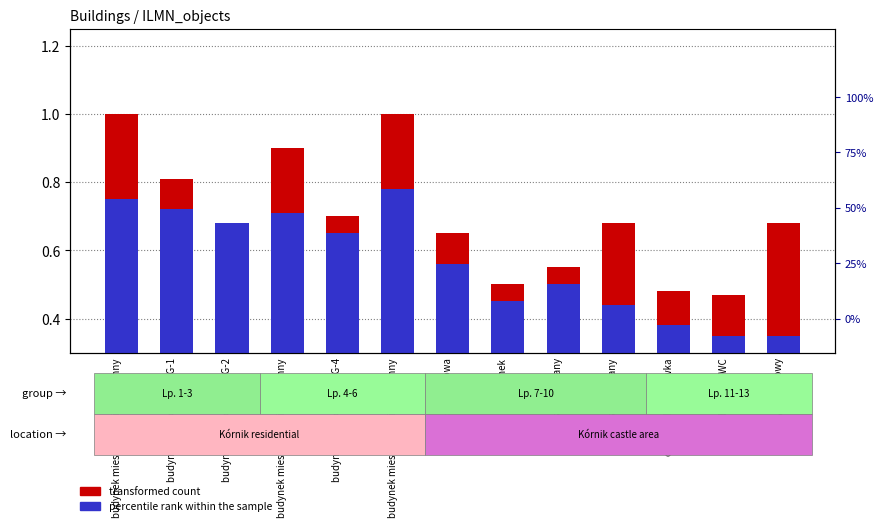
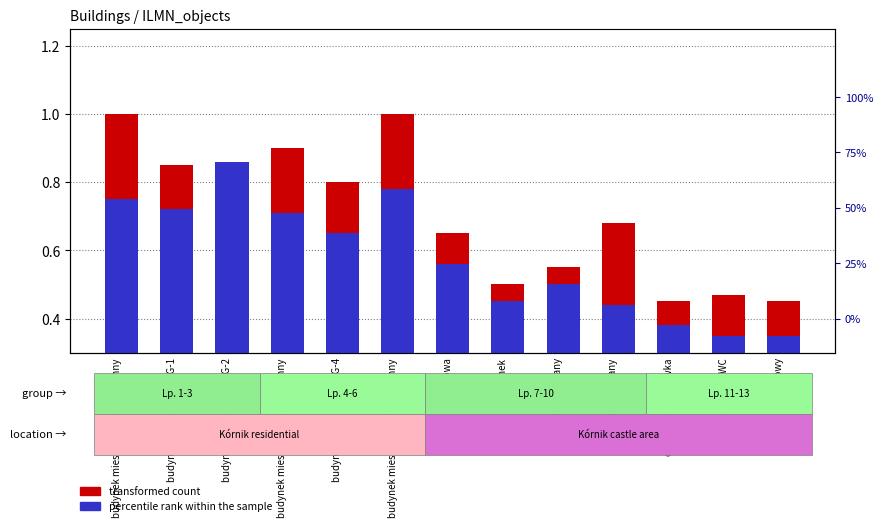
  {
    "transformed count": {
-     "budynek gospodarczy BG-1": 0.81,
-     "budynek gospodarczy BG-4": 0.7,
+     "budynek gospodarczy BG-1": 0.85,
+     "budynek gospodarczy BG-4": 0.8,
      "fosa zamkowa": 0.65,
      "zamek": 0.50,
      "most murowany": 0.55,
      "most drewniany": 0.68,
-     "oficyna Klaudynówka": 0.48,
+     "oficyna Klaudynówka": 0.45,
      "budynek WC": 0.47,
-     "budynek kasowy": 0.68
+     "budynek kasowy": 0.45
    },
    "percentile rank within the sample": {
-     "budynek gospodarczy BG-2": 0.68
+     "budynek gospodarczy BG-2": 0.86
    }
  }
